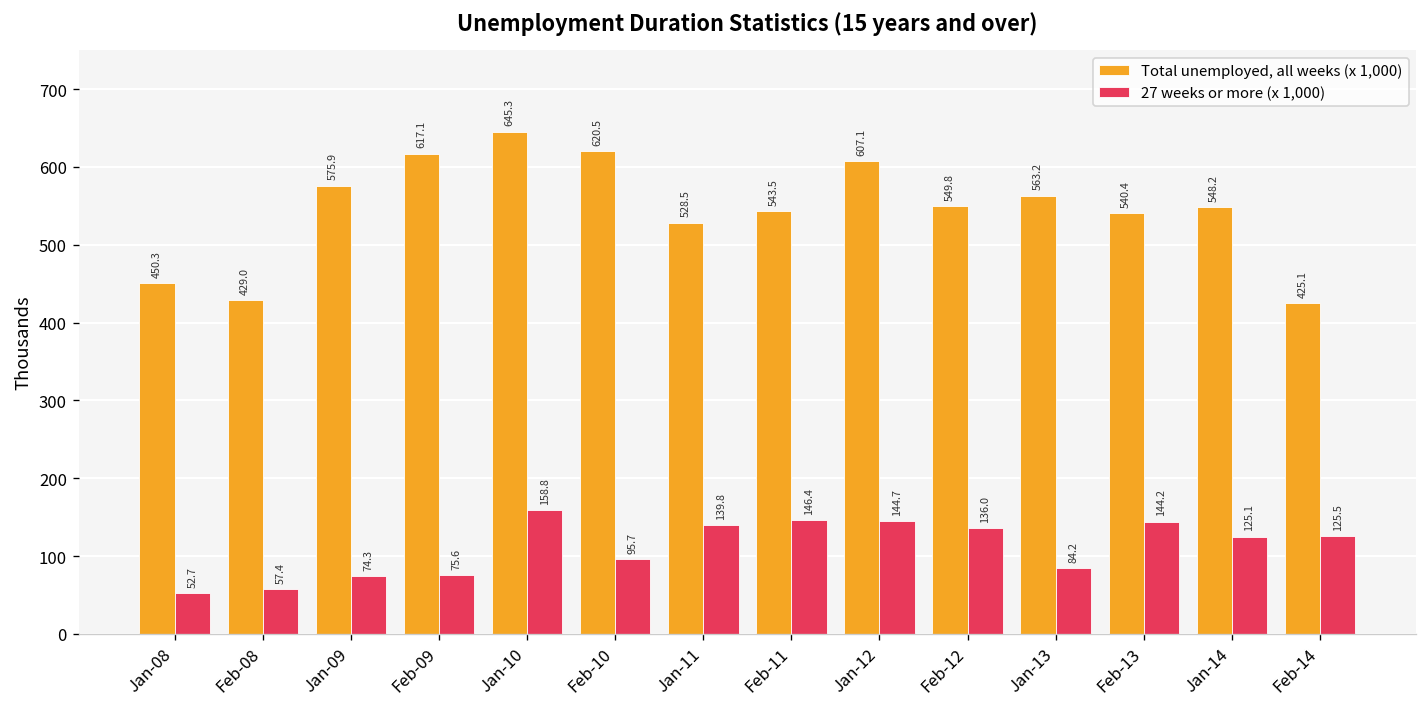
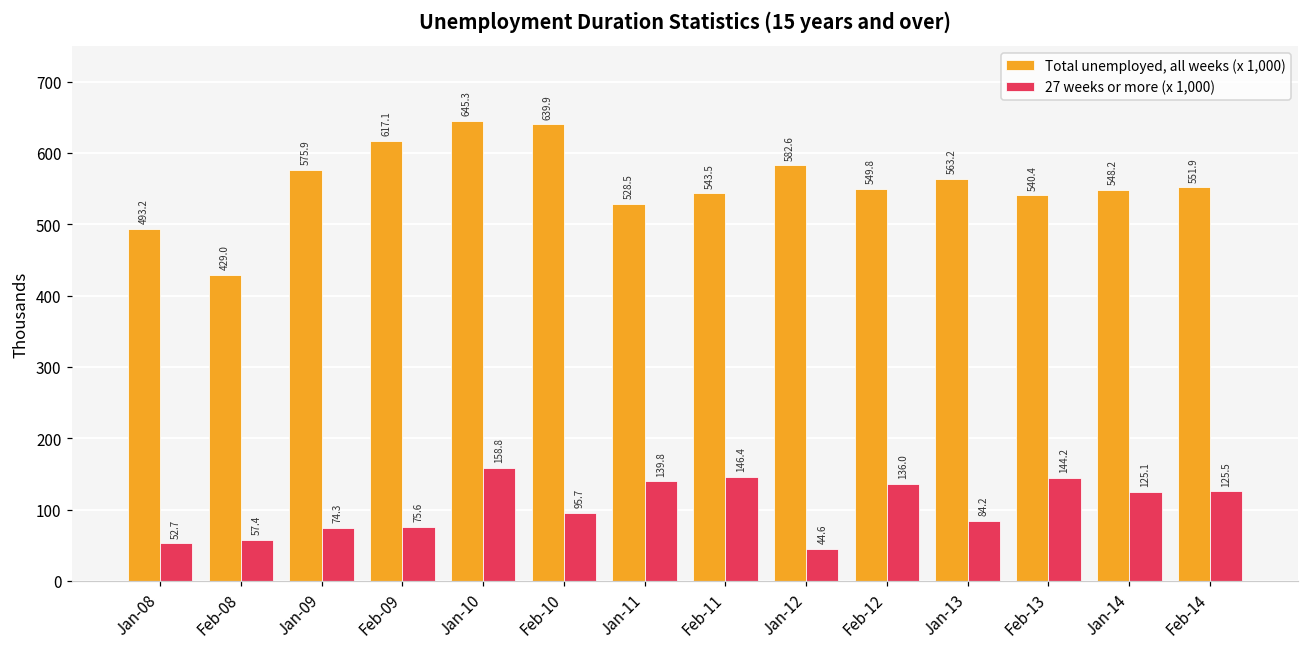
  {
    "Total unemployed, all weeks (x 1,000)": {
-     "Jan-08": 450.3,
+     "Jan-08": 493.2,
      "Feb-08": 429.0,
      "Jan-09": 575.9,
      "Feb-09": 617.1,
      "Jan-10": 645.3,
-     "Feb-10": 620.5,
+     "Feb-10": 639.9,
      "Jan-11": 528.5,
      "Feb-11": 543.5,
-     "Jan-12": 607.1,
+     "Jan-12": 582.6,
      "Feb-12": 549.8,
      "Jan-13": 563.2,
      "Feb-13": 540.4,
      "Jan-14": 548.2,
-     "Feb-14": 425.1
+     "Feb-14": 551.9
    },
    "27 weeks or more (x 1,000)": {
      "Jan-08": 52.7,
      "Feb-08": 57.4,
      "Jan-09": 74.3,
      "Feb-09": 75.6,
      "Jan-10": 158.8,
      "Feb-10": 95.7,
      "Jan-11": 139.8,
      "Feb-11": 146.4,
-     "Jan-12": 144.7,
+     "Jan-12": 44.6,
      "Feb-12": 136.0,
      "Jan-13": 84.2,
      "Feb-13": 144.2,
      "Jan-14": 125.1,
      "Feb-14": 125.5
    }
  }
